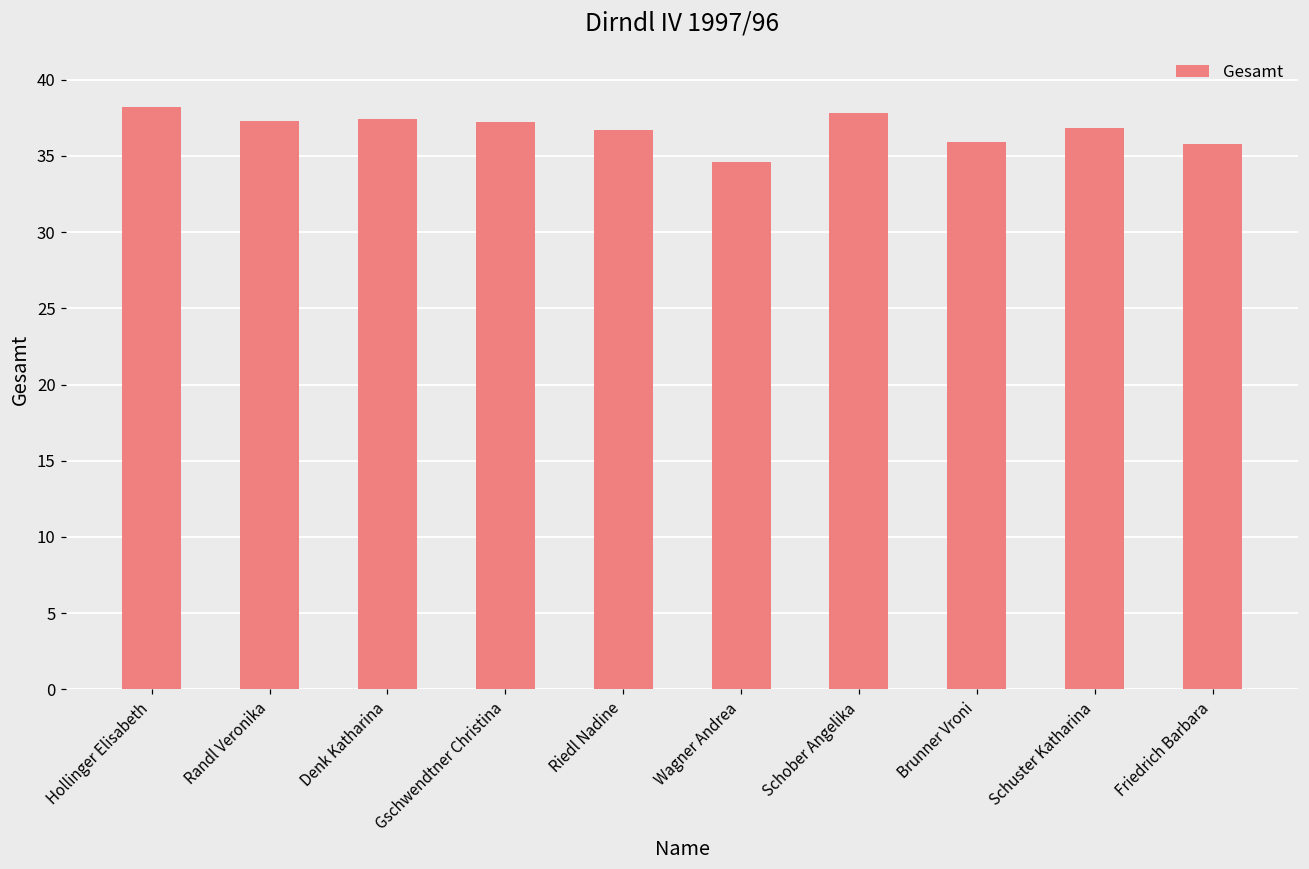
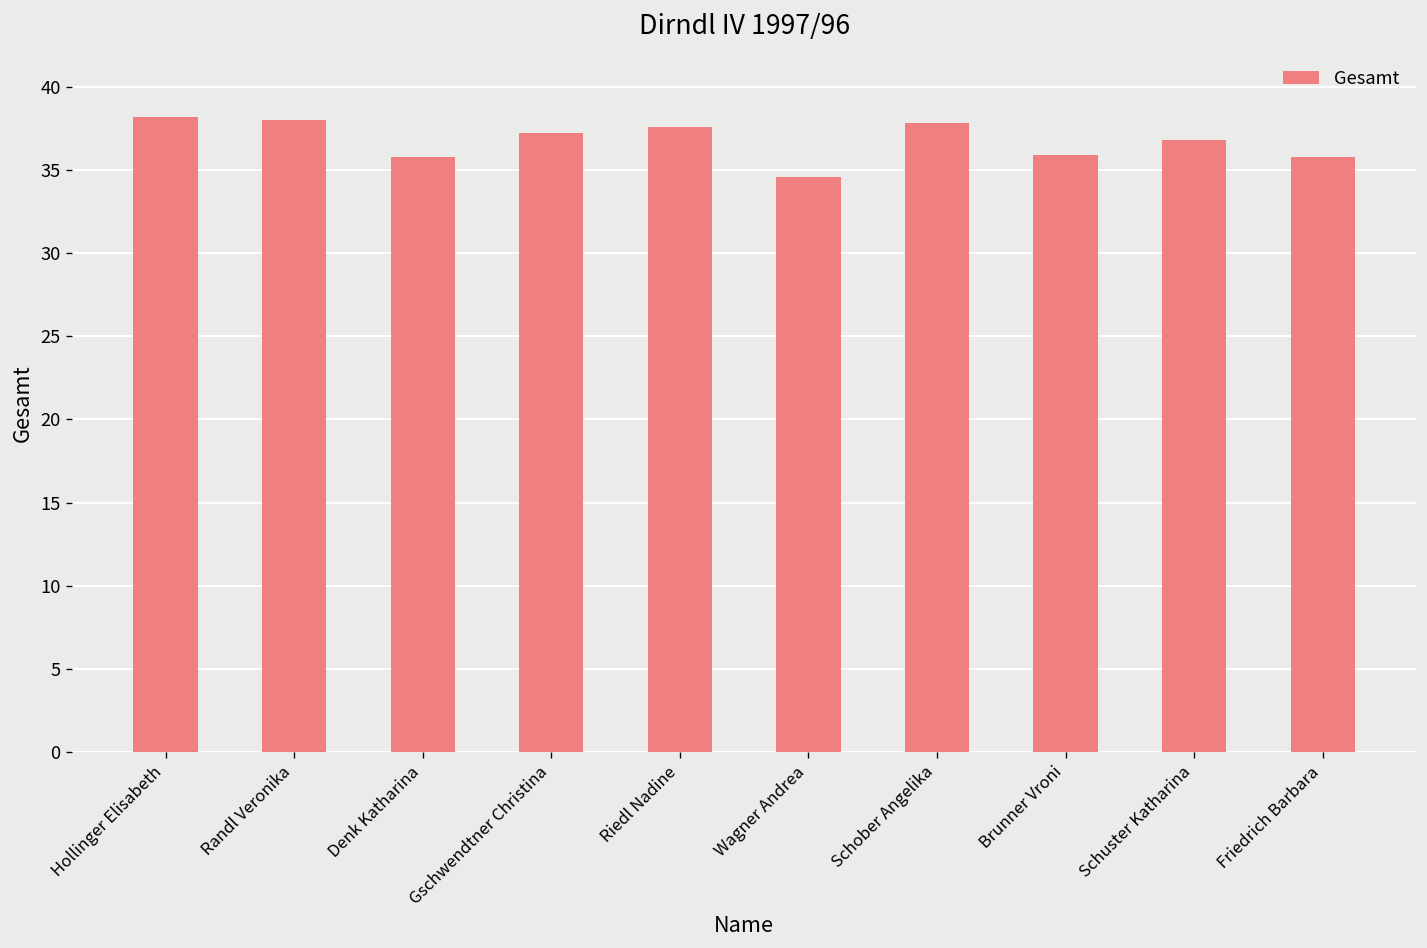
  {
    "Hollinger Elisabeth": 38.2,
-   "Randl Veronika": 37.3,
-   "Denk Katharina": 37.4,
+   "Randl Veronika": 38.0,
+   "Denk Katharina": 35.8,
    "Gschwendtner Christina": 37.2,
-   "Riedl Nadine": 36.7,
+   "Riedl Nadine": 37.6,
    "Wagner Andrea": 34.6,
    "Schober Angelika": 37.8,
    "Brunner Vroni": 35.9,
    "Schuster Katharina": 36.8,
    "Friedrich Barbara": 35.8
  }
